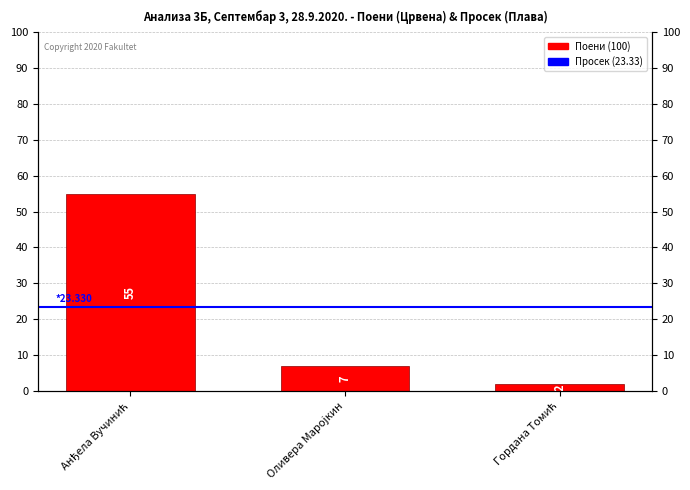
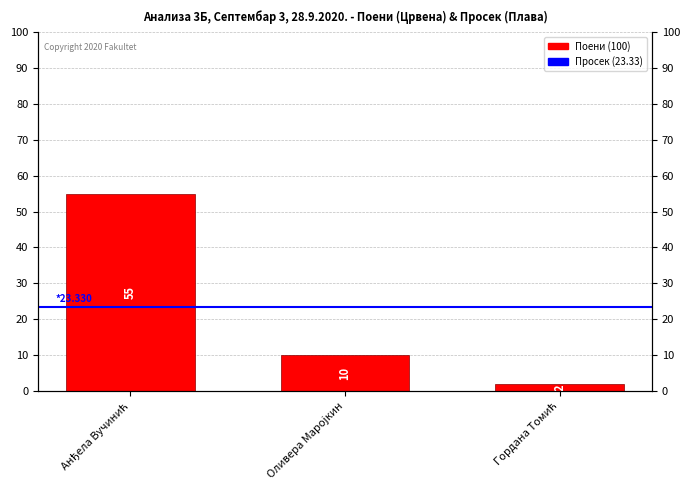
  {
    "Анђела Вучинић": 55,
-   "Оливера Маројкин": 7,
+   "Оливера Маројкин": 10,
    "Гордана Томић": 2
  }
